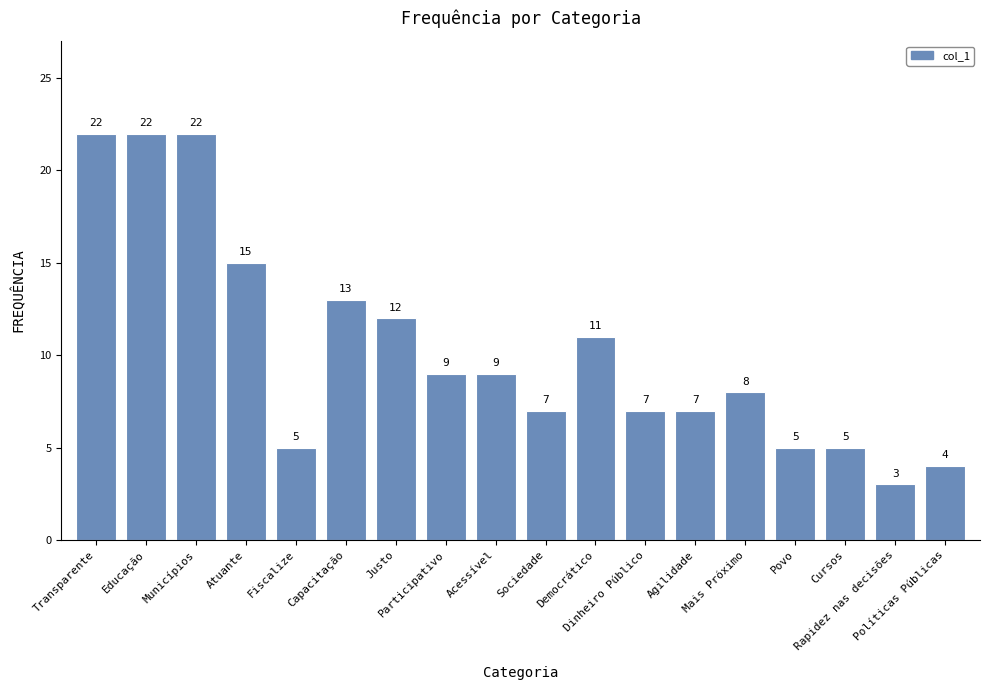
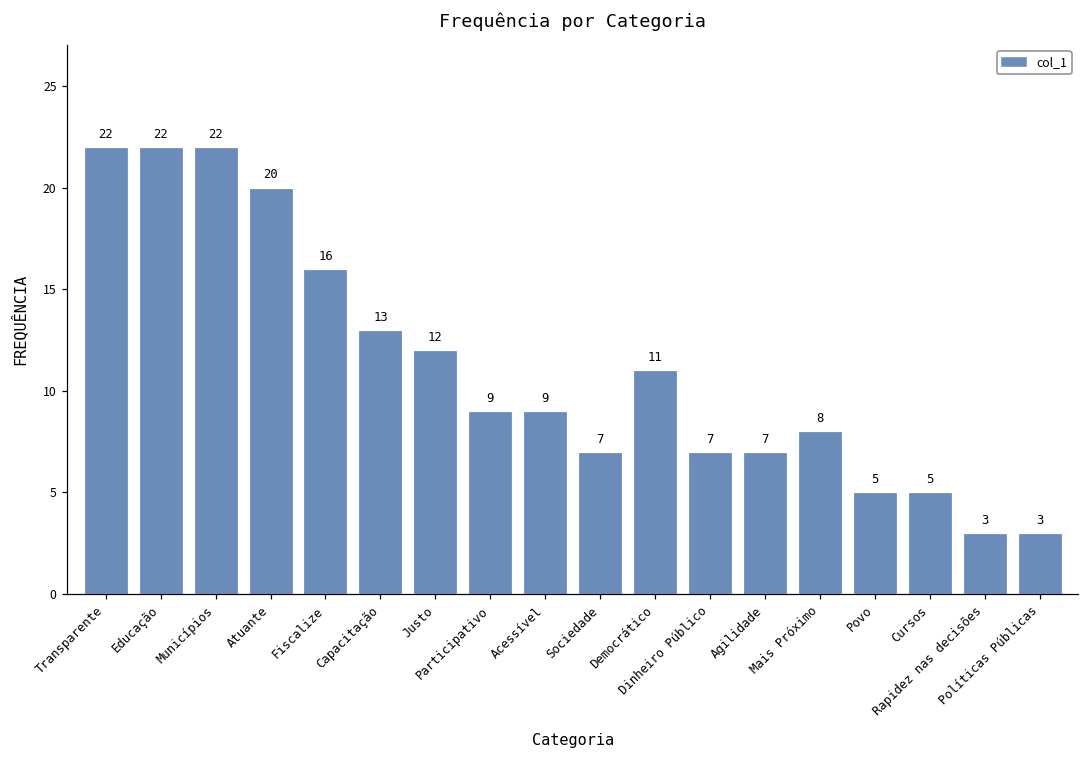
  {
    "Transparente": 22,
    "Educação": 22,
    "Municípios": 22,
-   "Atuante": 15,
-   "Fiscalize": 5,
+   "Atuante": 20,
+   "Fiscalize": 16,
    "Capacitação": 13,
    "Justo": 12,
    "Participativo": 9,
    "Acessível": 9,
    "Sociedade": 7,
    "Democrático": 11,
    "Dinheiro Público": 7,
    "Agilidade": 7,
    "Mais Próximo": 8,
    "Povo": 5,
    "Cursos": 5,
    "Rapidez nas decisões": 3,
-   "Políticas Públicas": 4
+   "Políticas Públicas": 3
  }
